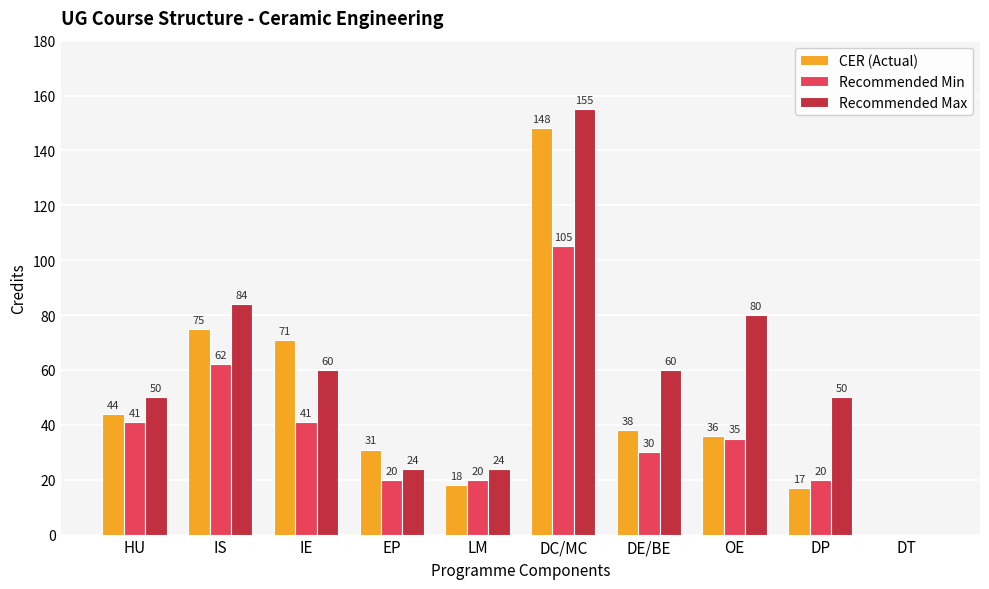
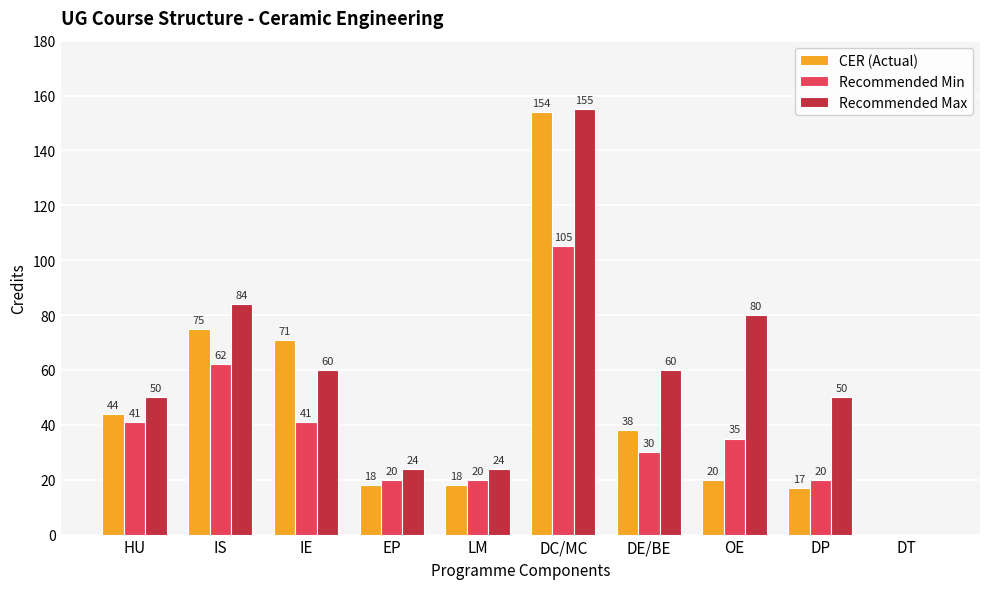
  {
    "CER (Actual)": {
      "HU": 44,
      "IS": 75,
      "IE": 71,
-     "EP": 31,
+     "EP": 18,
      "LM": 18,
-     "DC/MC": 148,
+     "DC/MC": 154,
      "DE/BE": 38,
-     "OE": 36,
+     "OE": 20,
      "DP": 17
    }
  }
